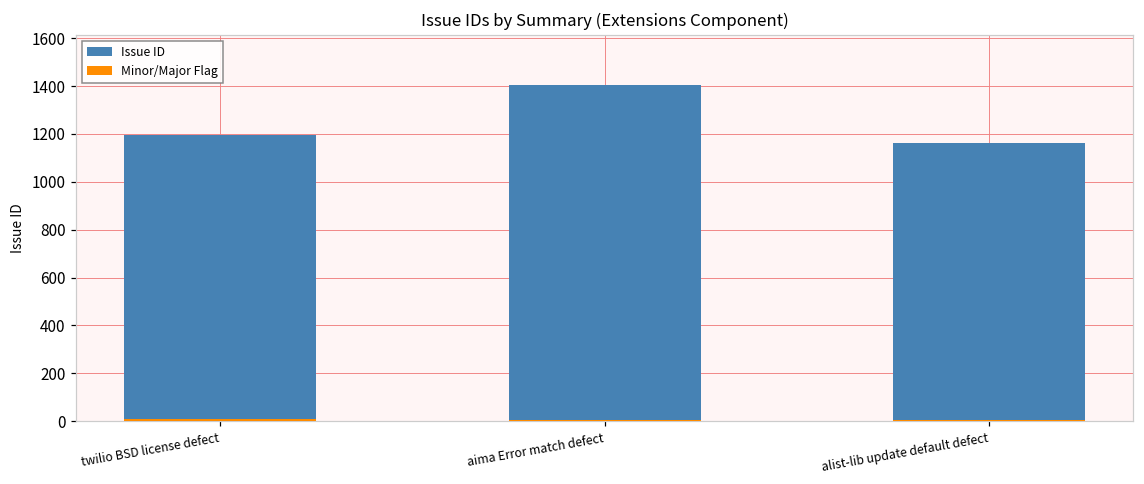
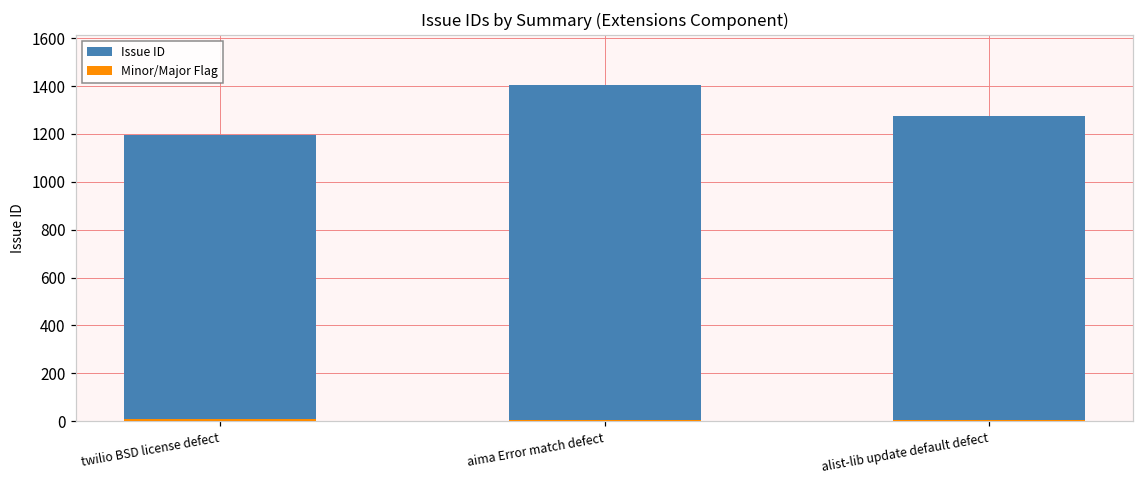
  {
    "Issue ID": {
      "twilio BSD license defect": 1200,
      "aima Error match defect": 1400,
-     "alist-lib update default defect": 1160
+     "alist-lib update default defect": 1280
    }
  }
